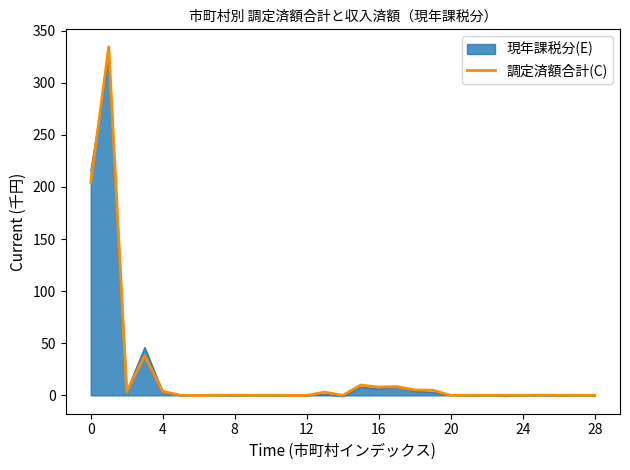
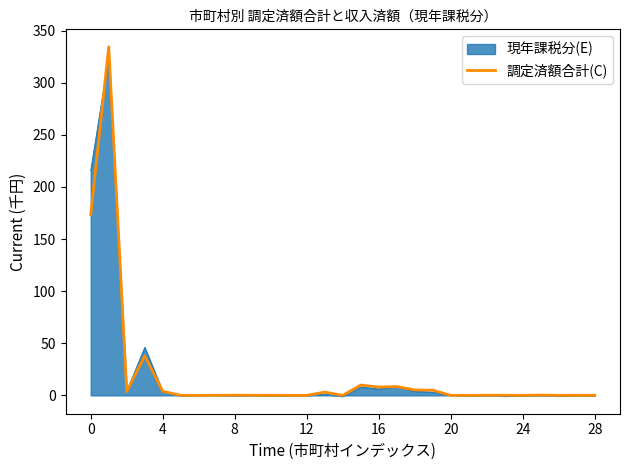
  {
    "調定済額合計(C)": {
-     "0": 204
+     "0": 173
    }
  }
